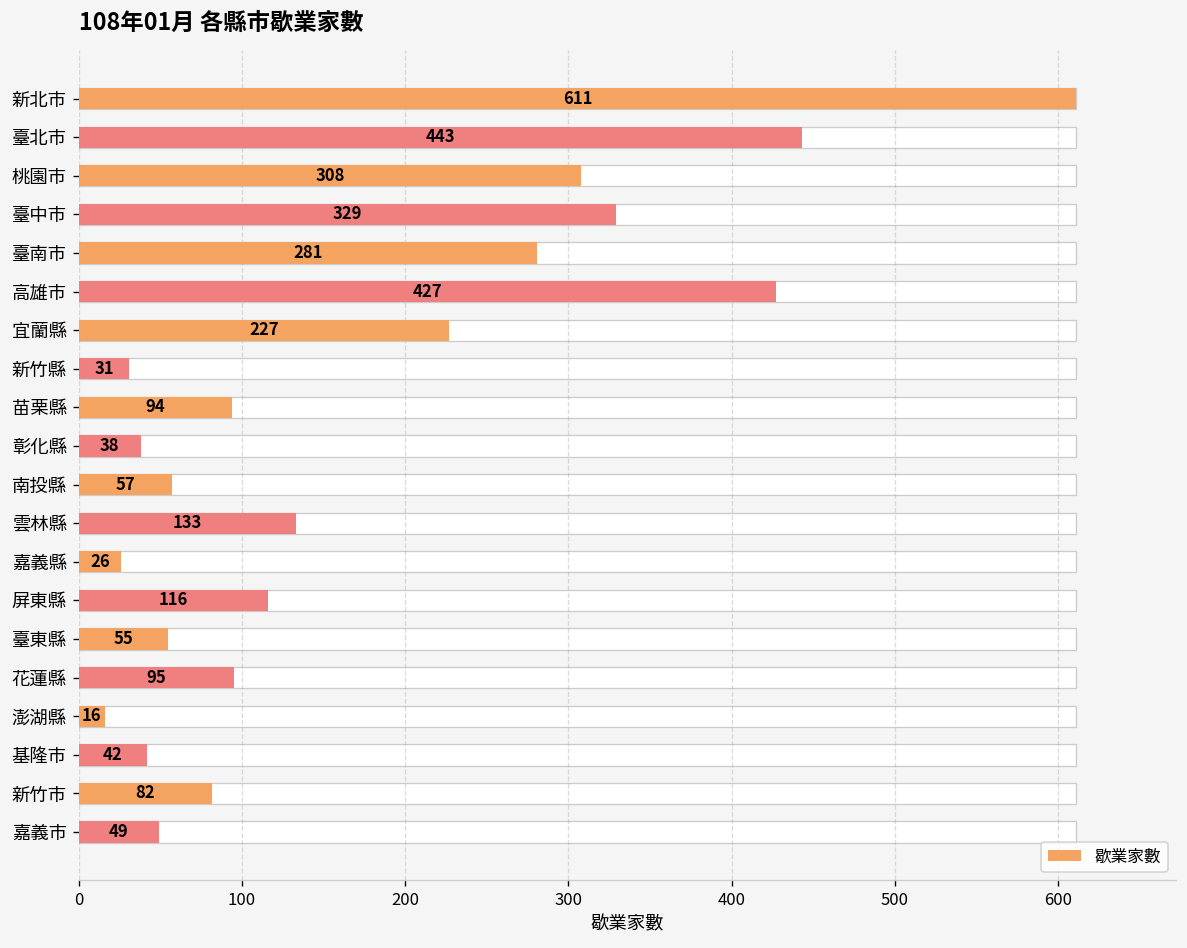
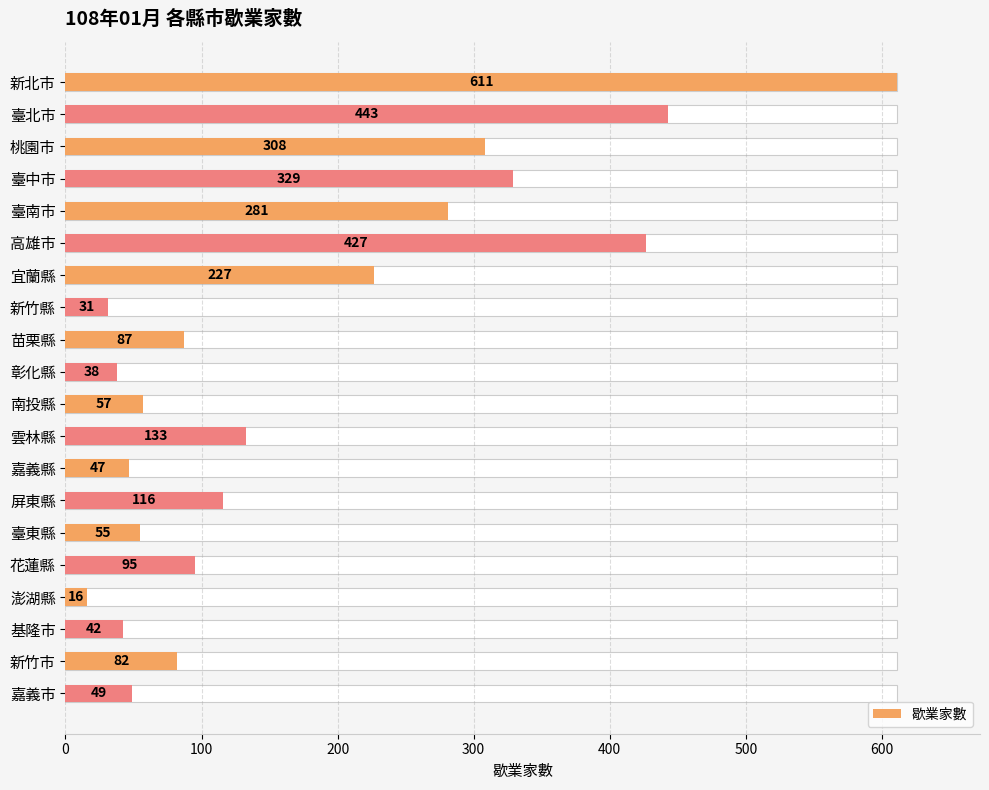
  {
    "歇業家數": {
      "新北市": 611,
-     "苗栗縣": 94,
-     "嘉義縣": 26
+     "苗栗縣": 87,
+     "嘉義縣": 47
    }
  }
